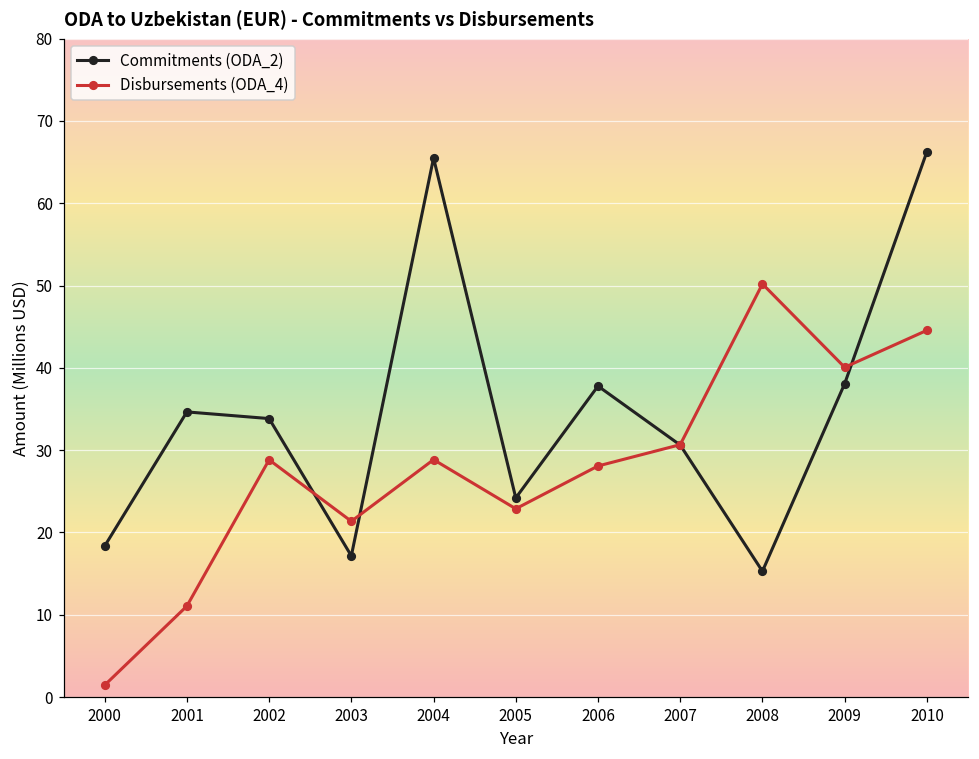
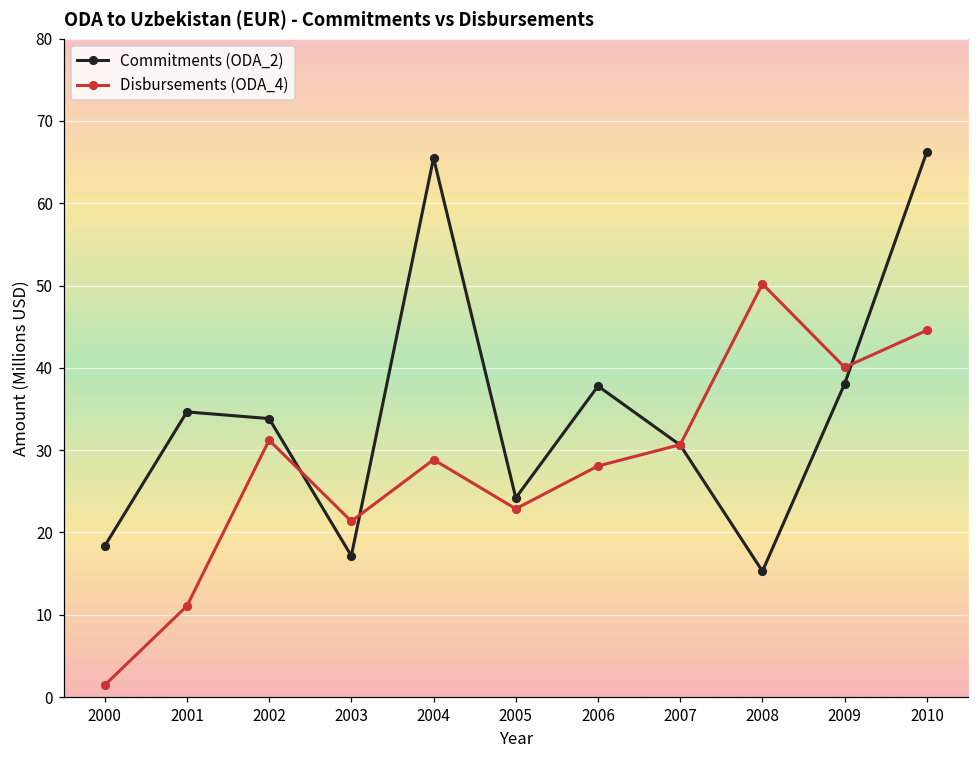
  {
    "Commitments (ODA_2)": {
      "2000": 18,
      "2001": 35,
      "2002": 34,
      "2003": 17,
      "2004": 66,
      "2005": 24,
      "2006": 38,
      "2008": 15,
      "2009": 38,
      "2010": 66
    },
    "Disbursements (ODA_4)": {
      "2000": 1,
      "2001": 11,
-     "2002": 29,
+     "2002": 31,
      "2003": 21,
      "2004": 29,
      "2005": 23,
      "2006": 28,
      "2008": 50,
      "2009": 40,
      "2010": 45
    }
  }
